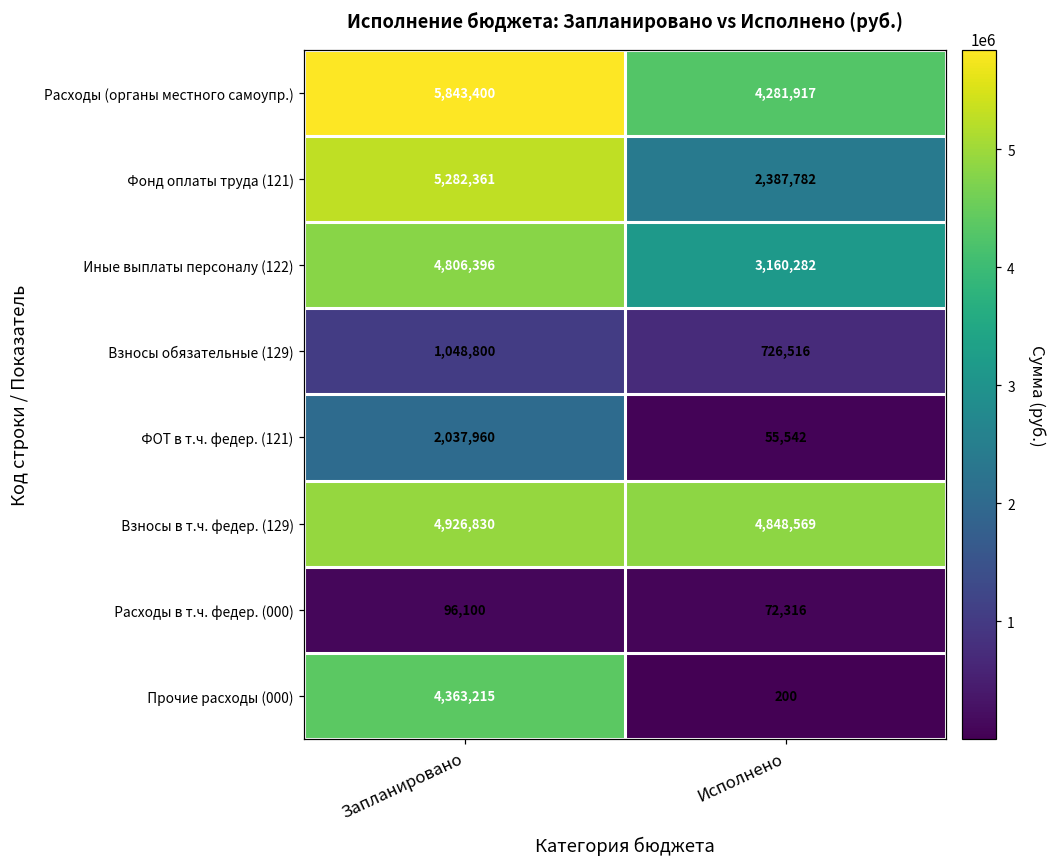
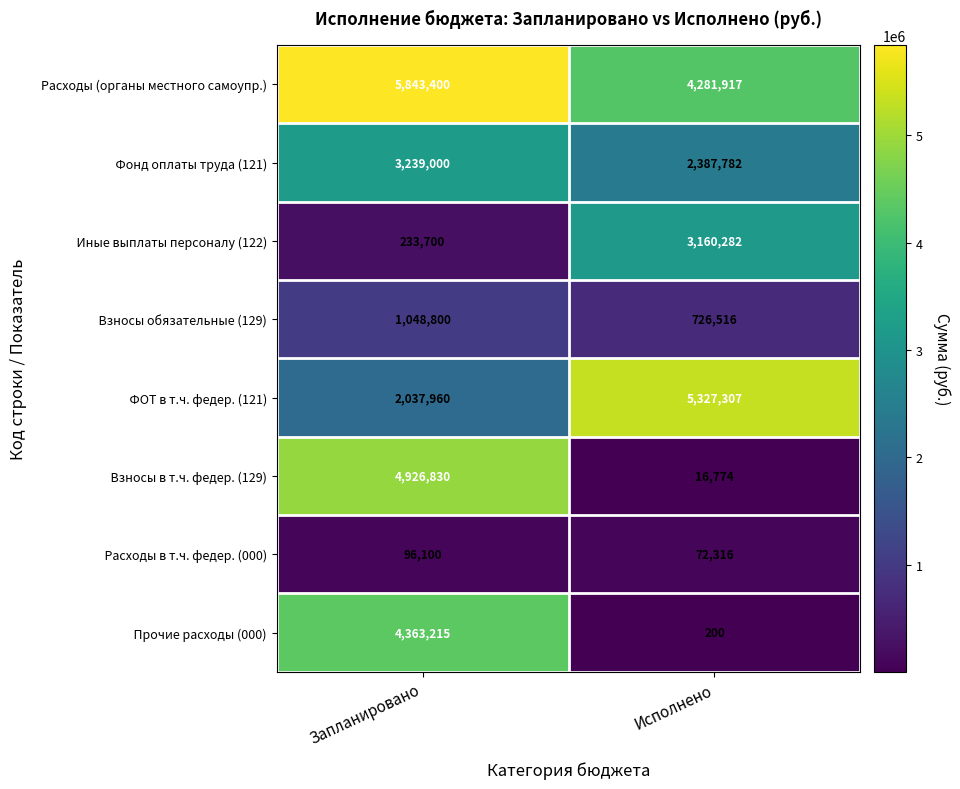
  {
    "Расходы (органы местного самоупр.)": {
      "Запланировано": "5,843,400",
      "Исполнено": "4,281,917"
    },
    "Фонд оплаты труда (121)": {
-     "Запланировано": "5,282,361",
+     "Запланировано": "3,239,000",
      "Исполнено": "2,387,782"
    },
    "Иные выплаты персоналу (122)": {
-     "Запланировано": "4,806,396",
+     "Запланировано": "233,700",
      "Исполнено": "3,160,282"
    },
    "Взносы обязательные (129)": {
      "Запланировано": "1,048,800",
      "Исполнено": "726,516"
    },
    "ФОТ в т.ч. федер. (121)": {
      "Запланировано": "2,037,960",
-     "Исполнено": "55,542"
+     "Исполнено": "5,327,307"
    },
    "Взносы в т.ч. федер. (129)": {
      "Запланировано": "4,926,830",
-     "Исполнено": "4,848,569"
+     "Исполнено": "16,774"
    },
    "Расходы в т.ч. федер. (000)": {
      "Запланировано": "96,100",
      "Исполнено": "72,316"
    },
    "Прочие расходы (000)": {
      "Запланировано": "4,363,215",
      "Исполнено": "200"
    }
  }
